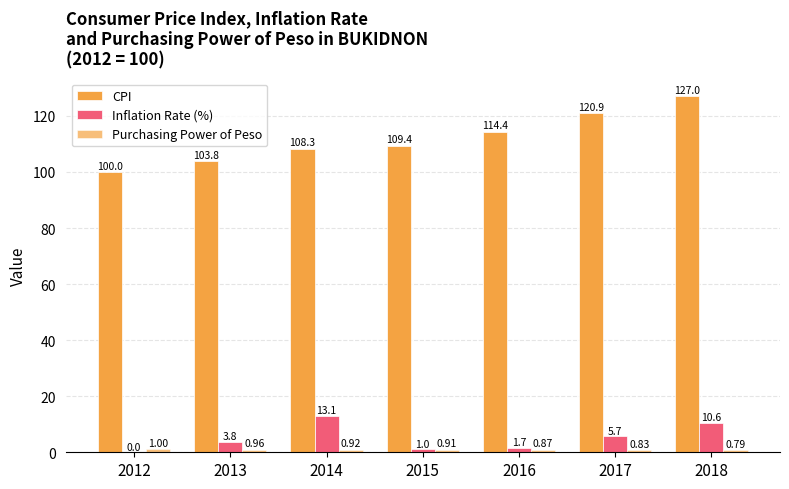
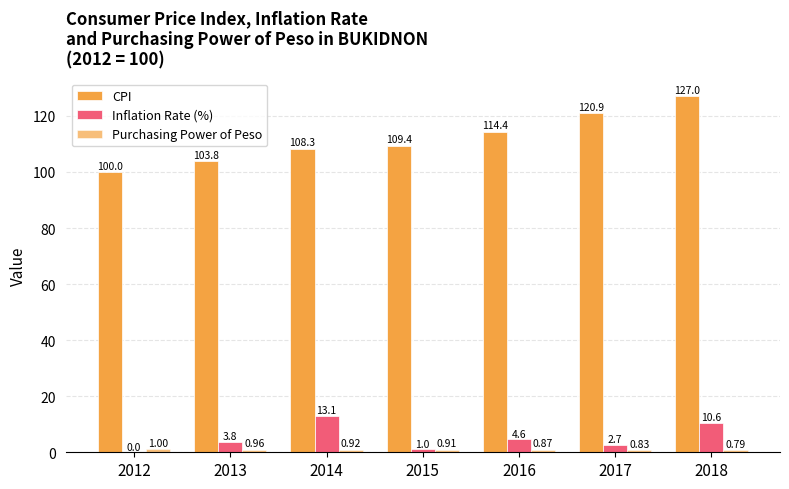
  {
    "Inflation Rate (%)": {
      "2012": 0.0,
      "2013": 3.8,
      "2014": 13.1,
      "2015": 1.0,
-     "2016": 1.7,
-     "2017": 5.7,
+     "2016": 4.6,
+     "2017": 2.7,
      "2018": 10.6
    }
  }
